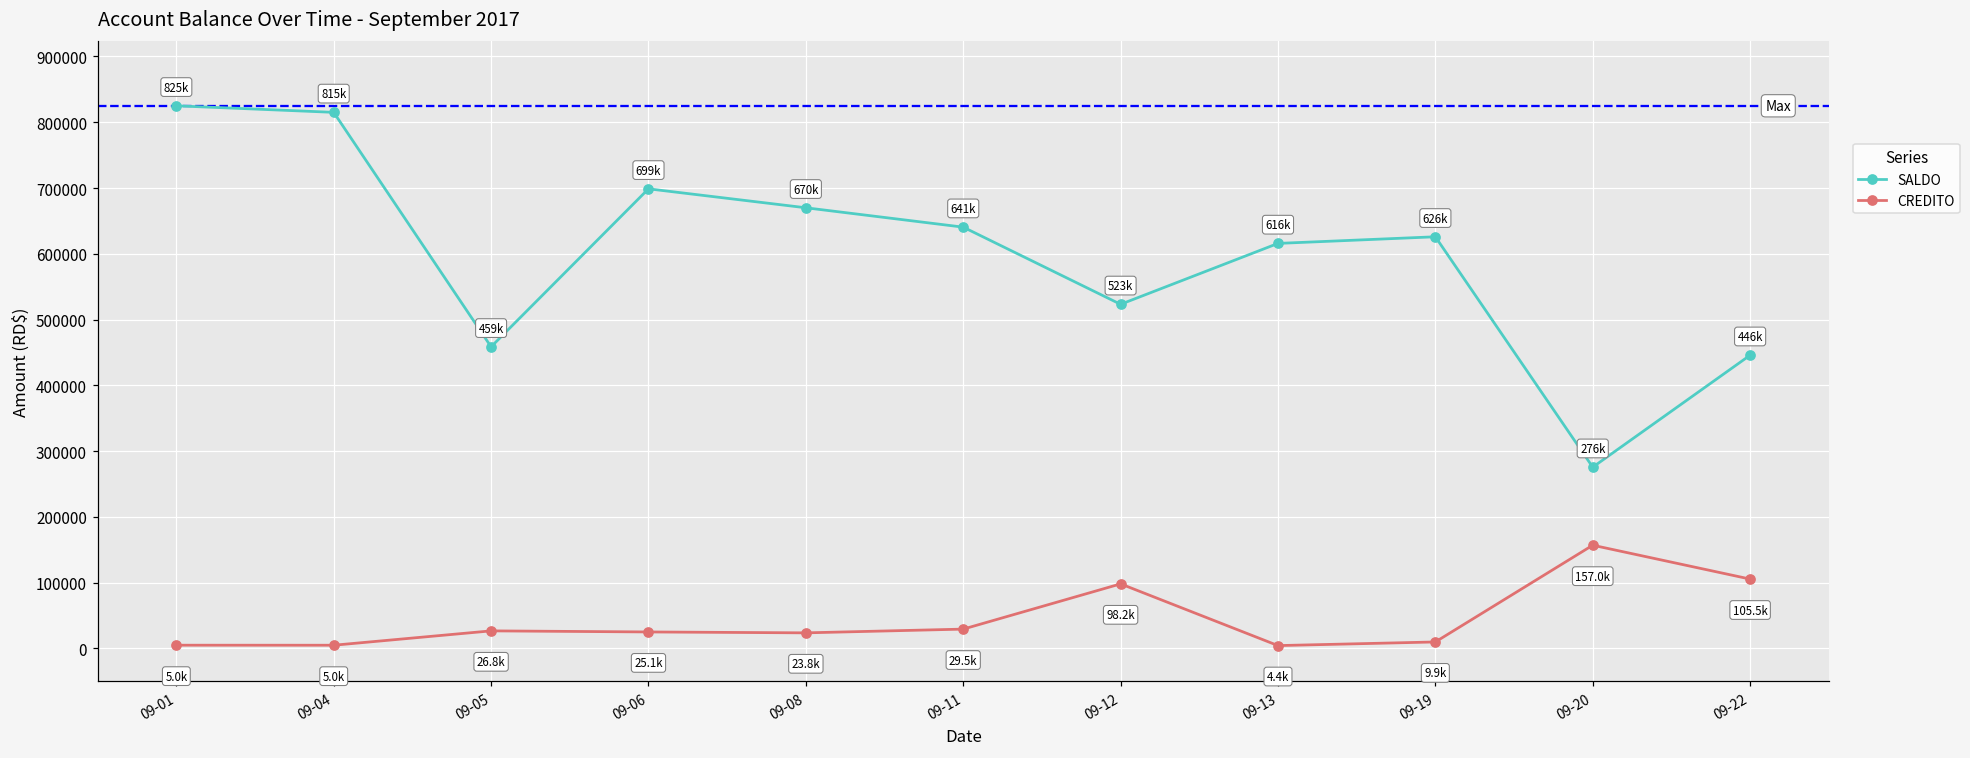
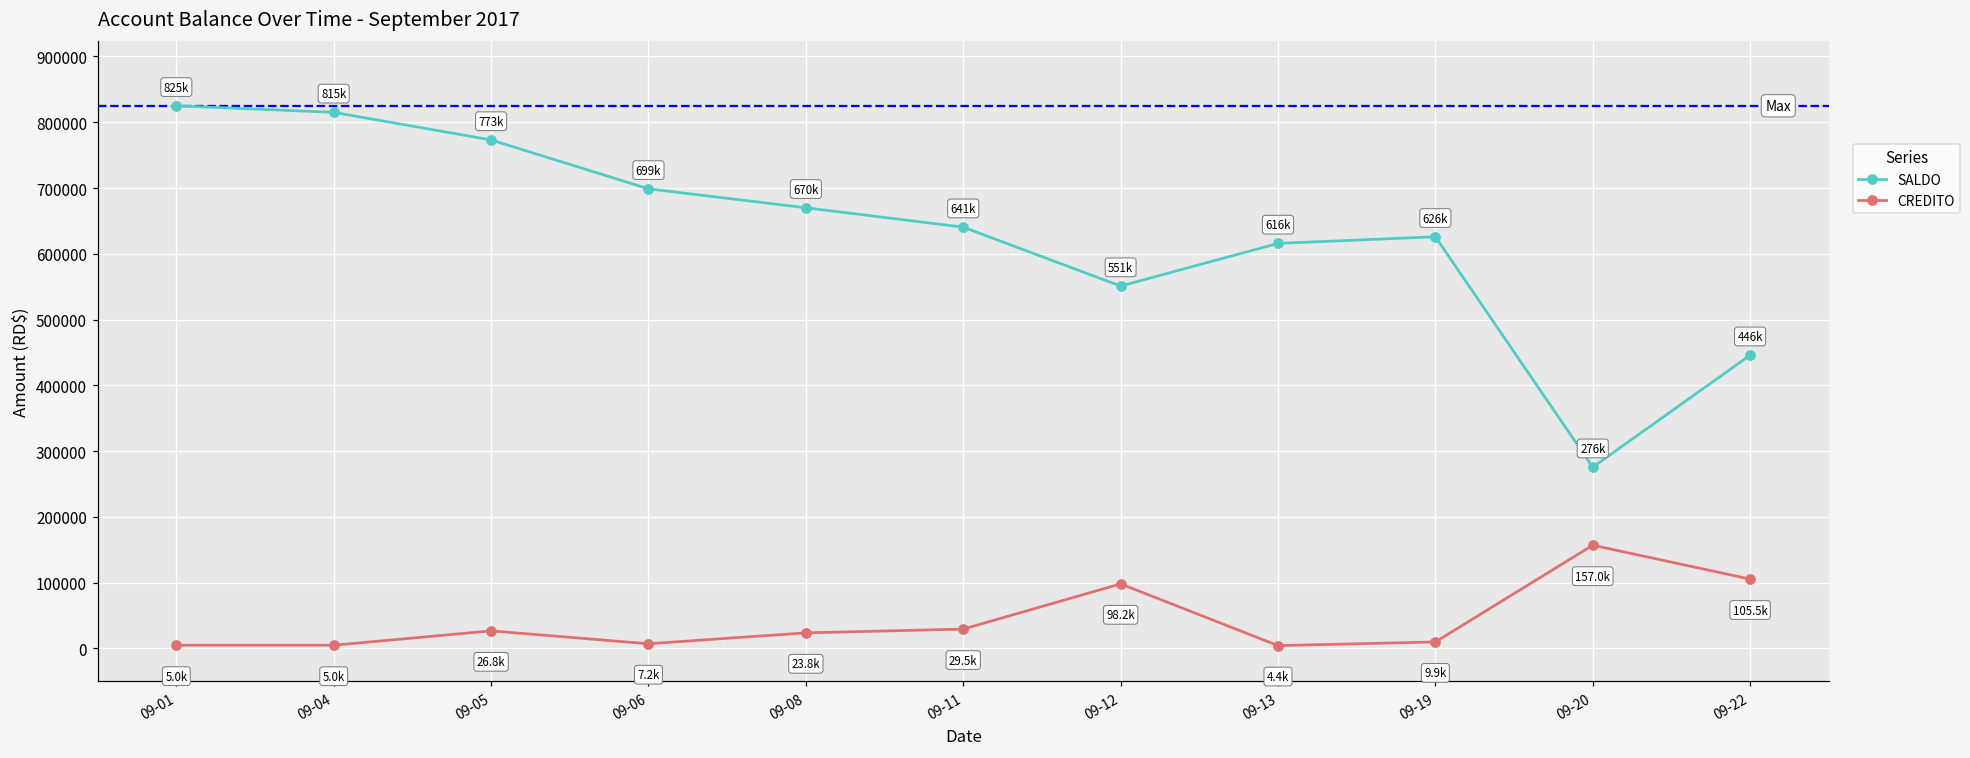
  {
    "SALDO": {
-     "09-05": "459k",
-     "09-12": "523k"
+     "09-05": "773k",
+     "09-12": "551k"
    },
    "CREDITO": {
-     "09-06": "25.1k"
+     "09-06": "7.2k"
    }
  }
